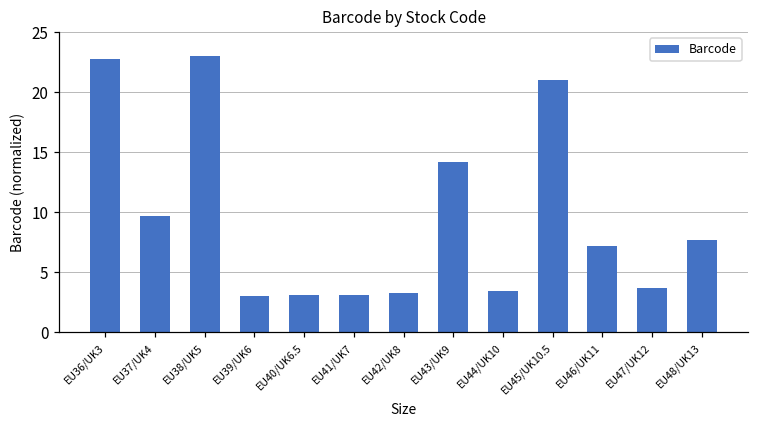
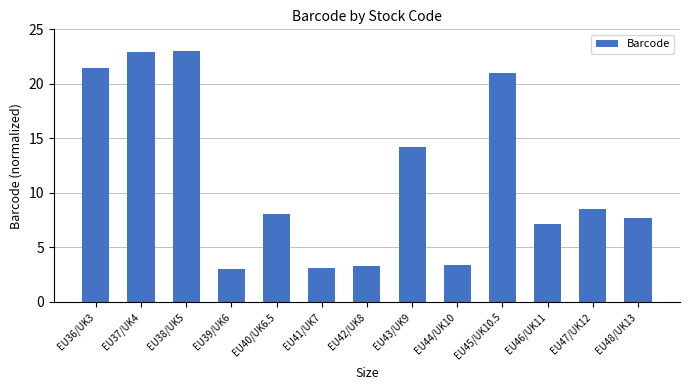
  {
-   "EU36/UK3": 22.8,
-   "EU37/UK4": 9.7,
+   "EU36/UK3": 21.5,
+   "EU37/UK4": 22.9,
    "EU38/UK5": 23.0,
    "EU39/UK6": 3.0,
-   "EU40/UK6.5": 3.1,
+   "EU40/UK6.5": 8.1,
    "EU41/UK7": 3.1,
    "EU42/UK8": 3.3,
    "EU43/UK9": 14.2,
    "EU44/UK10": 3.4,
    "EU45/UK10.5": 21.0,
    "EU46/UK11": 7.1,
-   "EU47/UK12": 3.7,
+   "EU47/UK12": 8.5,
    "EU48/UK13": 7.7
  }
